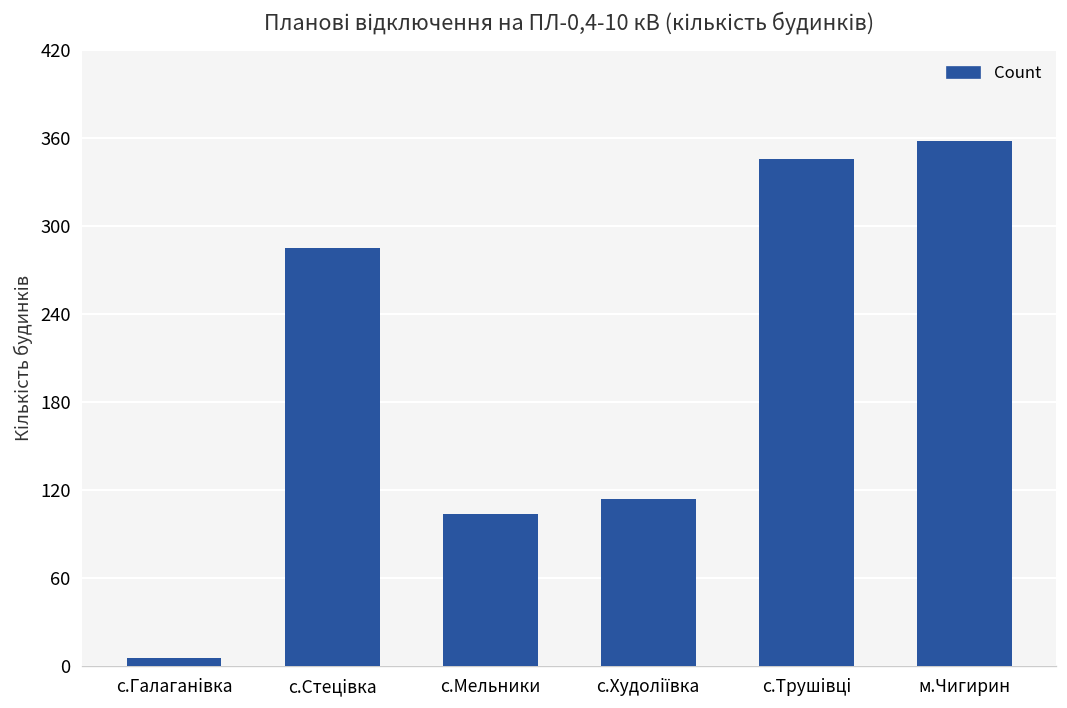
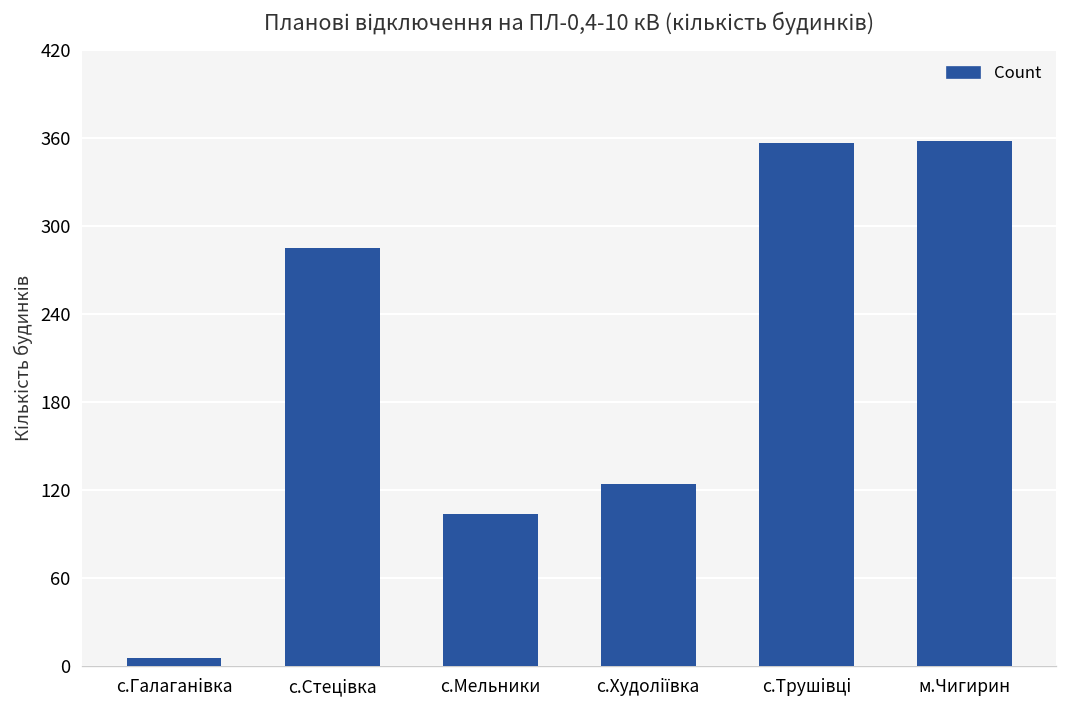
  {
    "с.Галаганівка": 6,
    "с.Стецівка": 285,
    "с.Мельники": 104,
-   "с.Худоліївка": 114,
-   "с.Трушівці": 346,
+   "с.Худоліївка": 124,
+   "с.Трушівці": 357,
    "м.Чигирин": 358
  }
